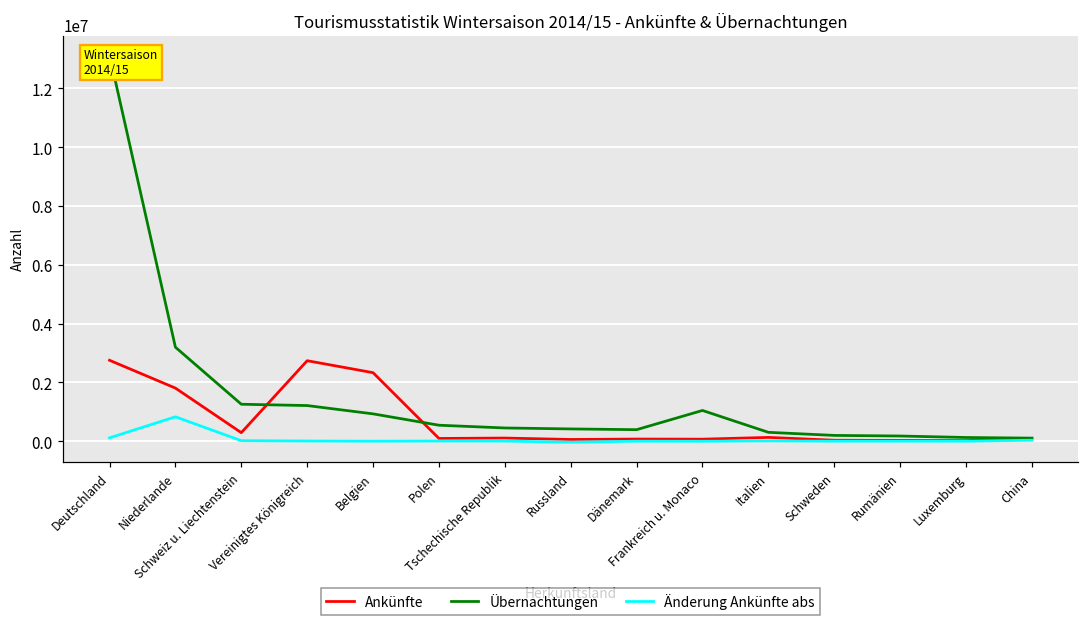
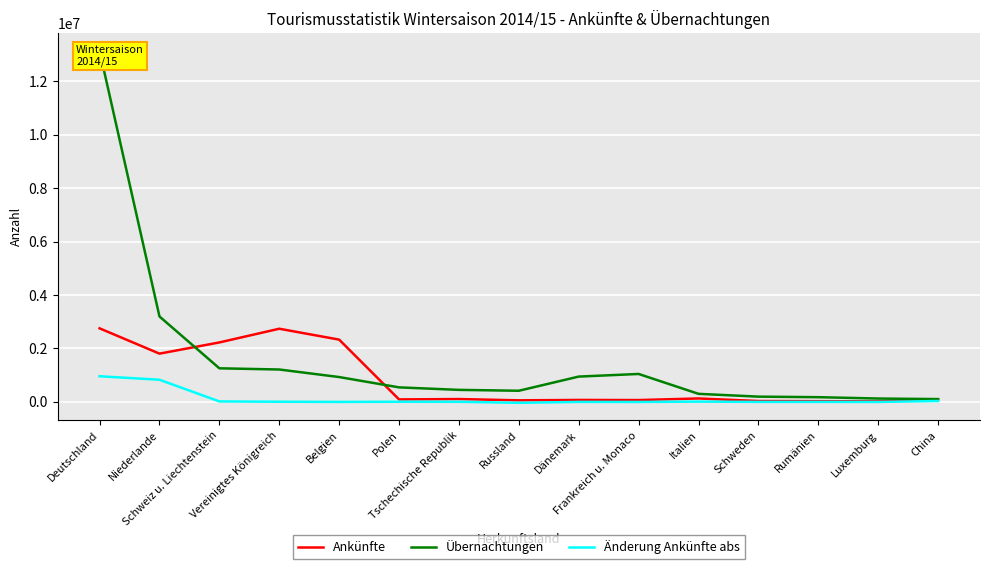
  {
    "Ankünfte": {
      "Deutschland": 2800000,
      "Niederlande": 1800000,
-     "Schweiz u. Liechtenstein": 300000,
+     "Schweiz u. Liechtenstein": 2200000,
      "Vereinigtes Königreich": 2700000,
      "Belgien": 2300000,
      "Tschechische Republik": 100000,
      "Italien": 100000
    },
    "Übernachtungen": {
      "Niederlande": 3200000,
      "Schweiz u. Liechtenstein": 1300000,
      "Vereinigtes Königreich": 1200000,
      "Belgien": 900000,
      "Polen": 500000,
      "Tschechische Republik": 500000,
      "Russland": 400000,
-     "Dänemark": 400000,
+     "Dänemark": 900000,
      "Frankreich u. Monaco": 1000000,
      "Italien": 300000,
      "Schweden": 200000,
      "Rumänien": 200000,
      "Luxemburg": 100000
    },
    "Änderung Ankünfte abs": {
-     "Deutschland": 100000,
+     "Deutschland": 1000000,
      "Niederlande": 800000,
      "Schweiz u. Liechtenstein": 0,
      "Vereinigtes Königreich": 0,
      "Belgien": 0,
      "Tschechische Republik": 0,
      "Italien": 0
    }
  }
